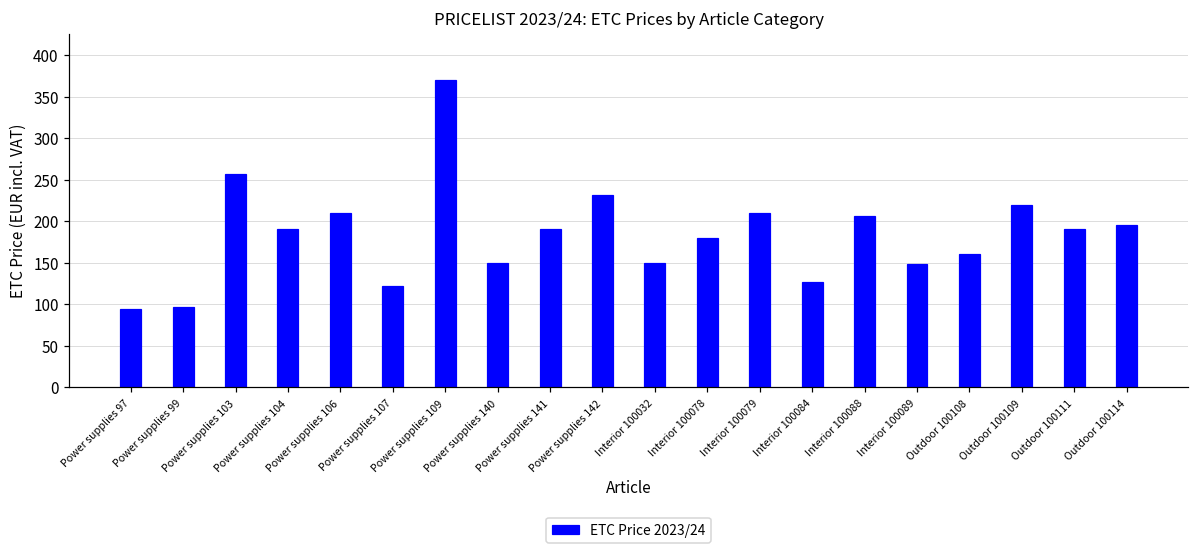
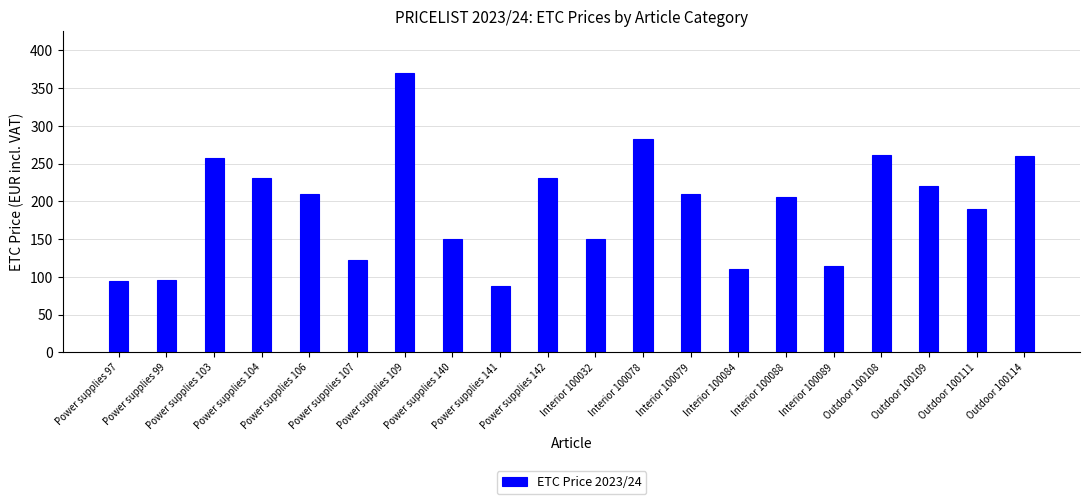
  {
    "Power supplies 97": 90,
    "Power supplies 99": 100,
    "Power supplies 103": 260,
-   "Power supplies 104": 190,
+   "Power supplies 104": 230,
    "Power supplies 106": 210,
    "Power supplies 107": 120,
    "Power supplies 109": 370,
    "Power supplies 140": 150,
-   "Power supplies 141": 190,
+   "Power supplies 141": 90,
    "Power supplies 142": 230,
    "Interior 100032": 150,
-   "Interior 100078": 180,
+   "Interior 100078": 280,
    "Interior 100079": 210,
-   "Interior 100084": 130,
+   "Interior 100084": 110,
    "Interior 100088": 210,
-   "Interior 100089": 150,
-   "Outdoor 100108": 160,
+   "Interior 100089": 110,
+   "Outdoor 100108": 260,
    "Outdoor 100109": 220,
    "Outdoor 100111": 190,
-   "Outdoor 100114": 190
+   "Outdoor 100114": 260
  }
